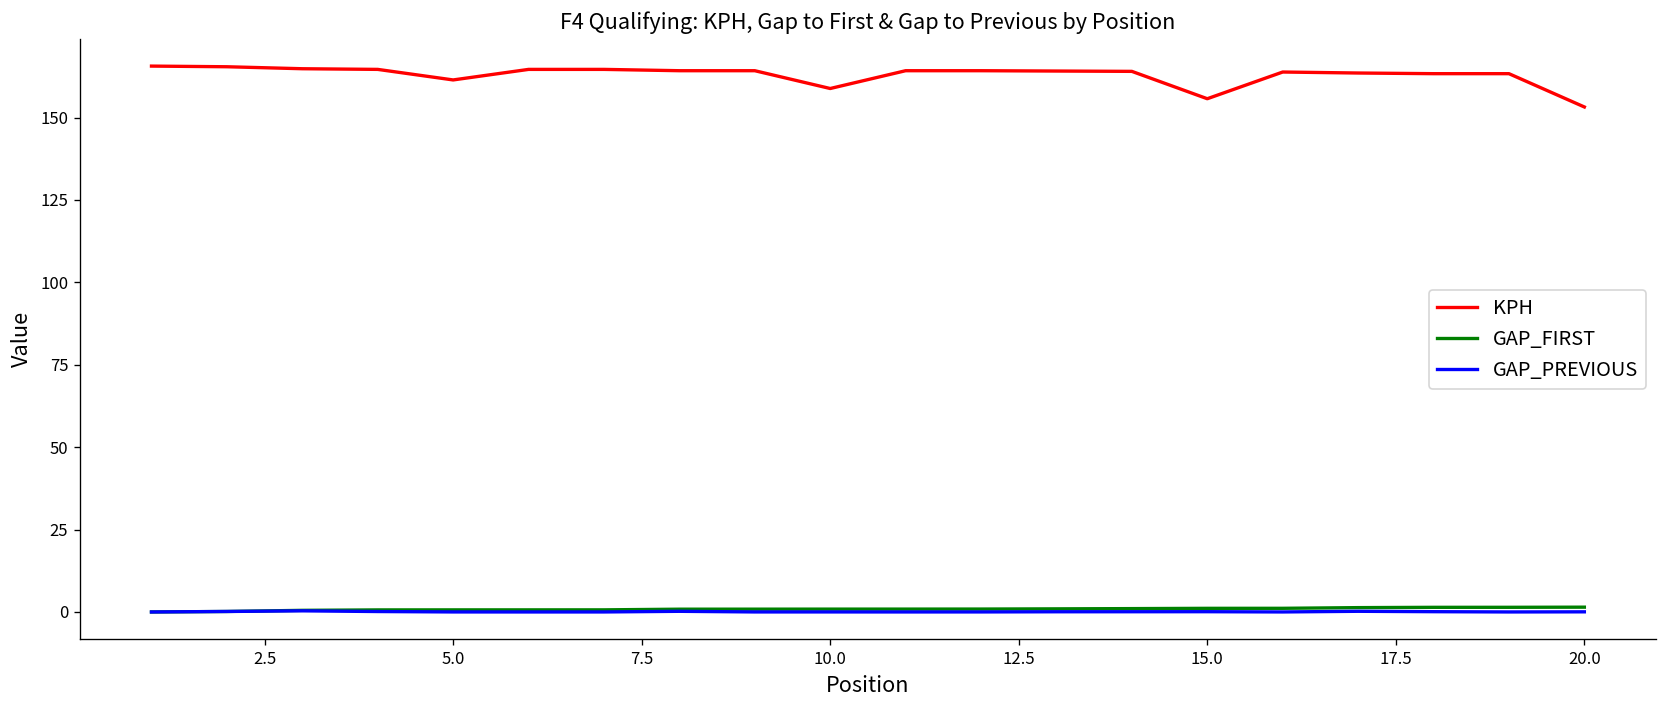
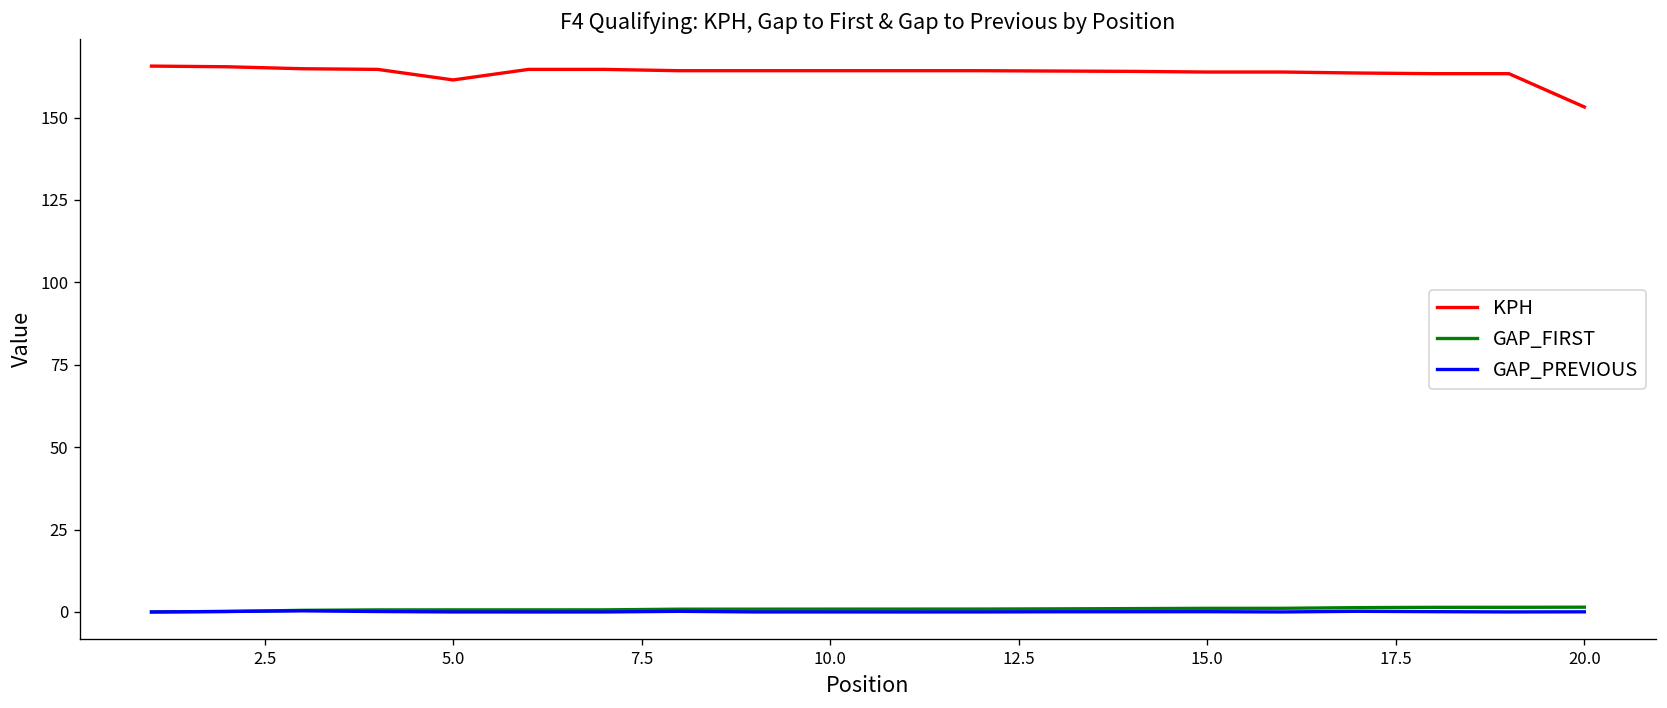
  {
    "KPH": {
      "5.0": 161,
-     "10.0": 159,
-     "15.0": 156,
+     "10.0": 164,
+     "15.0": 164,
      "20.0": 153
    },
    "GAP_FIRST": {
      "15.0": 1,
      "20.0": 1
    },
    "GAP_PREVIOUS": {
      "15.0": 0,
      "20.0": 0
    }
  }
